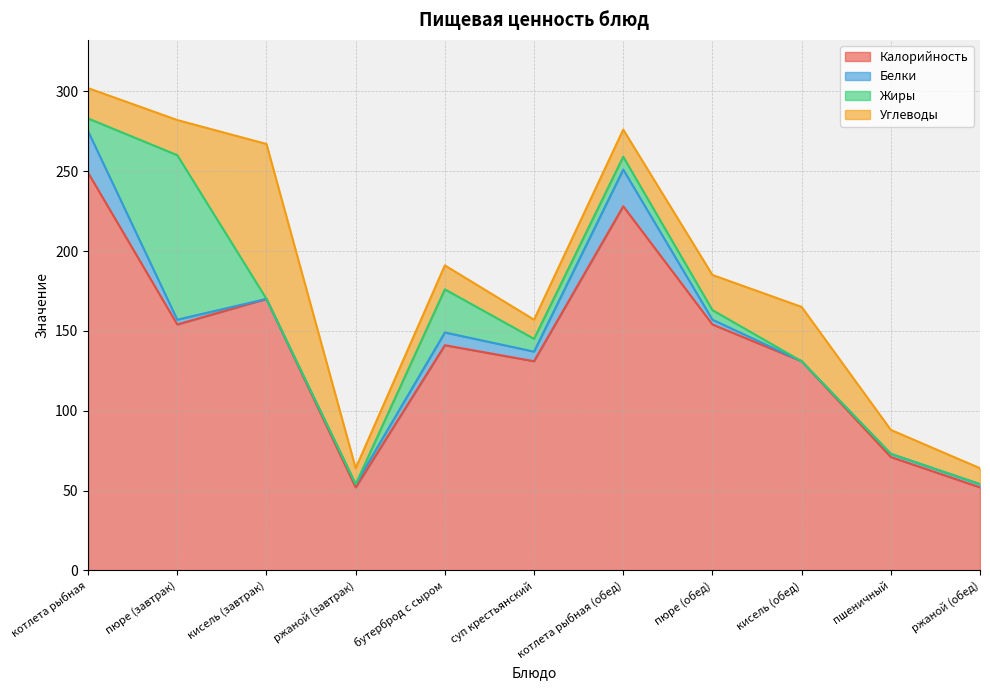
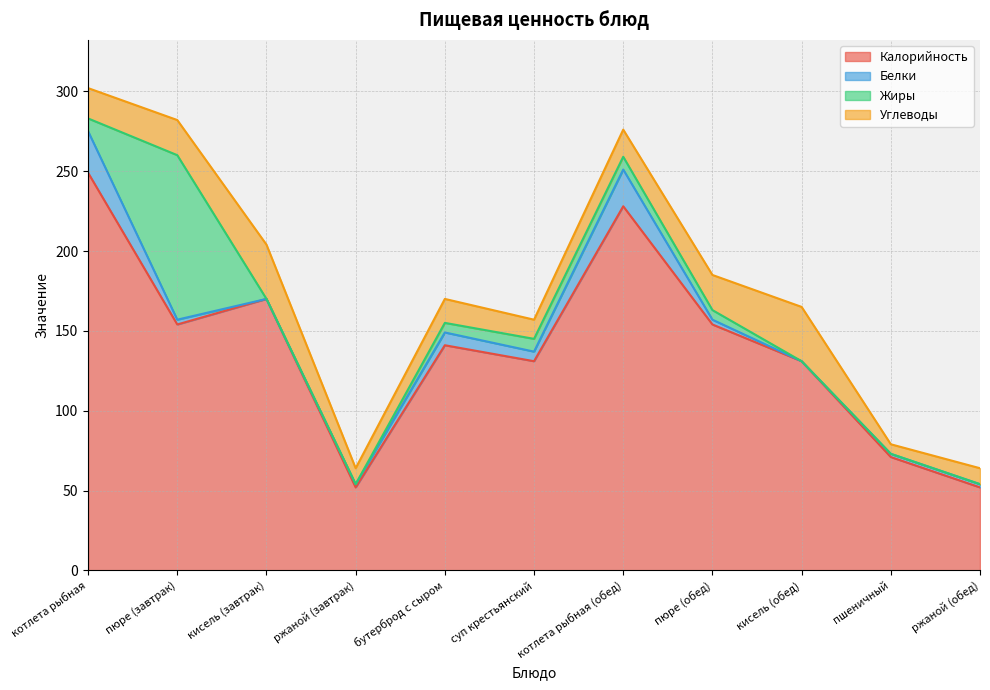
  {
    "Калорийность": {
      "котлета рыбная": 249,
      "пюре (завтрак)": 154,
      "ржаной (завтрак)": 52,
      "бутерброд с сыром": 141,
      "суп крестьянский": 131,
      "котлета рыбная (обед)": 228,
      "пюре (обед)": 154,
      "пшеничный": 71,
      "ржаной (обед)": 52
    },
    "Белки": {
      "котлета рыбная": 26,
      "пюре (завтрак)": 3,
      "бутерброд с сыром": 8,
      "суп крестьянский": 6,
      "котлета рыбная (обед)": 23,
      "пюре (обед)": 3
    },
    "Жиры": {
      "котлета рыбная": 8,
      "пюре (завтрак)": 103,
-     "бутерброд с сыром": 27,
+     "бутерброд с сыром": 6,
      "суп крестьянский": 8,
      "котлета рыбная (обед)": 8,
      "пюре (обед)": 6
    },
    "Углеводы": {
      "котлета рыбная": 19,
      "пюре (завтрак)": 22,
-     "кисель (завтрак)": 97,
+     "кисель (завтрак)": 34,
      "ржаной (завтрак)": 10,
      "бутерброд с сыром": 15,
      "суп крестьянский": 12,
      "котлета рыбная (обед)": 17,
      "пюре (обед)": 22,
      "кисель (обед)": 34,
-     "пшеничный": 15,
+     "пшеничный": 6,
      "ржаной (обед)": 10
    }
  }
